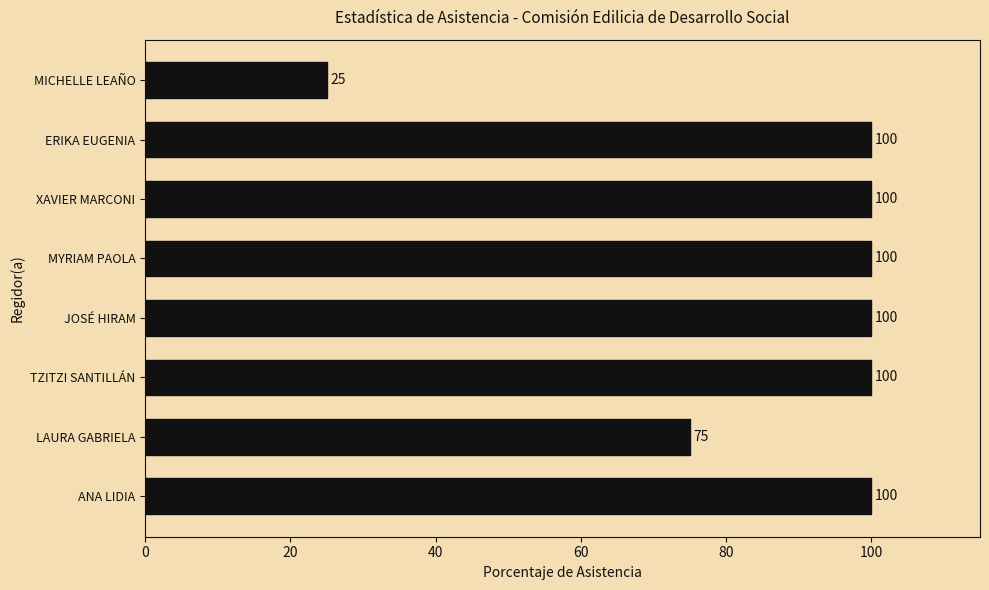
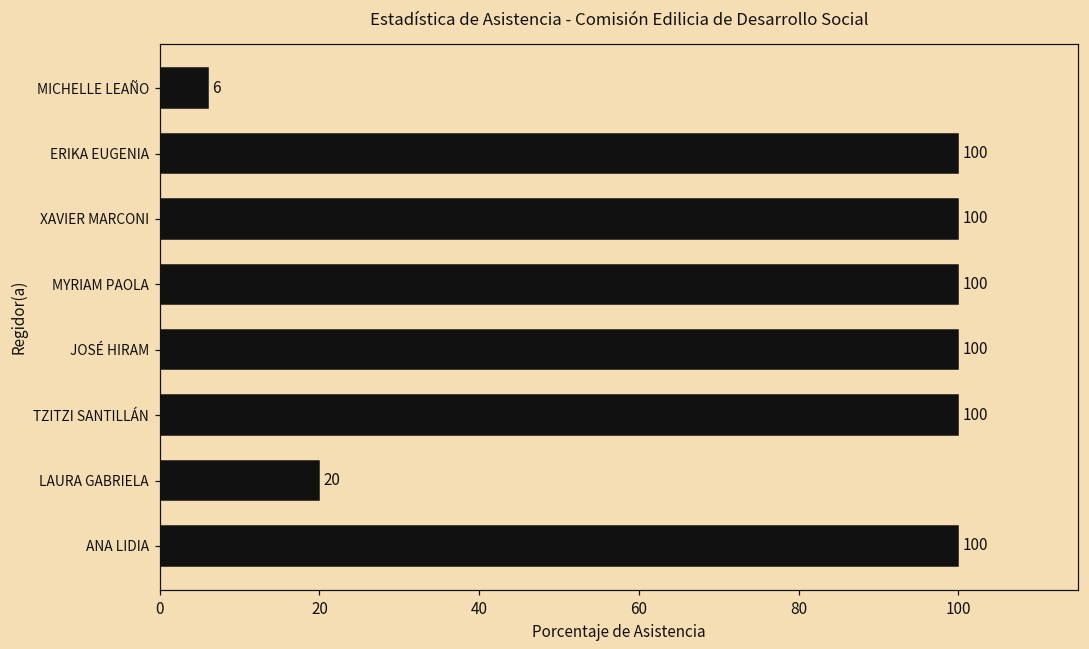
  {
-   "MICHELLE LEAÑO": 25,
+   "MICHELLE LEAÑO": 6,
    "ERIKA EUGENIA": 100,
    "XAVIER MARCONI": 100,
    "MYRIAM PAOLA": 100,
    "JOSÉ HIRAM": 100,
    "TZITZI SANTILLÁN": 100,
-   "LAURA GABRIELA": 75,
+   "LAURA GABRIELA": 20,
    "ANA LIDIA": 100
  }
